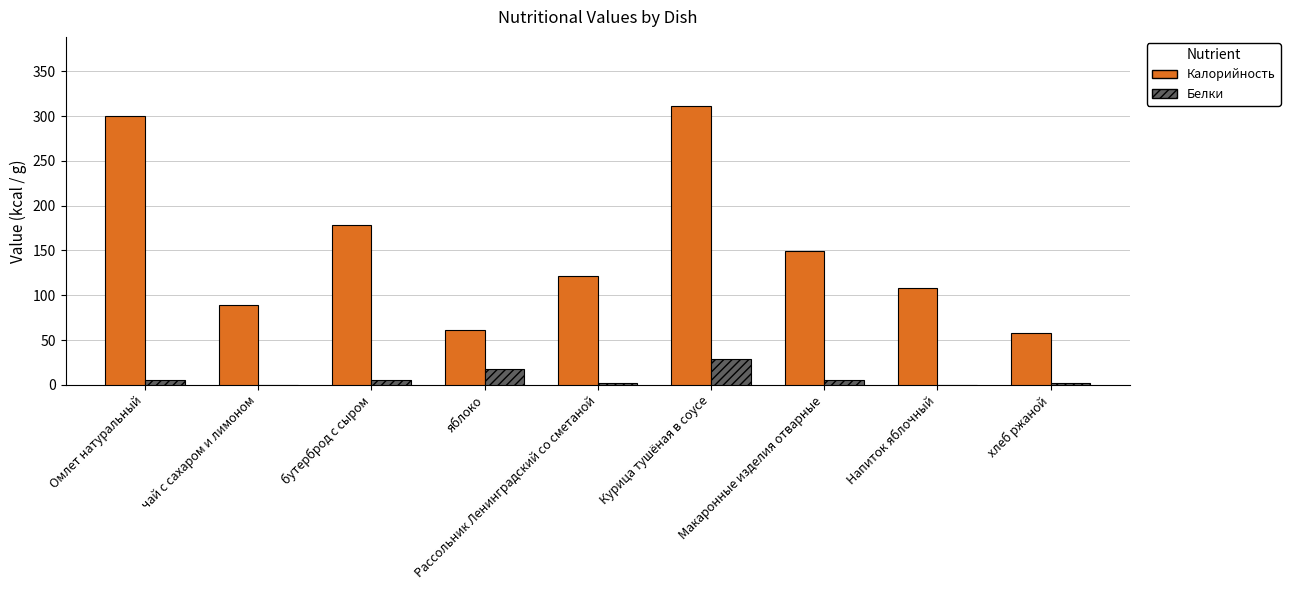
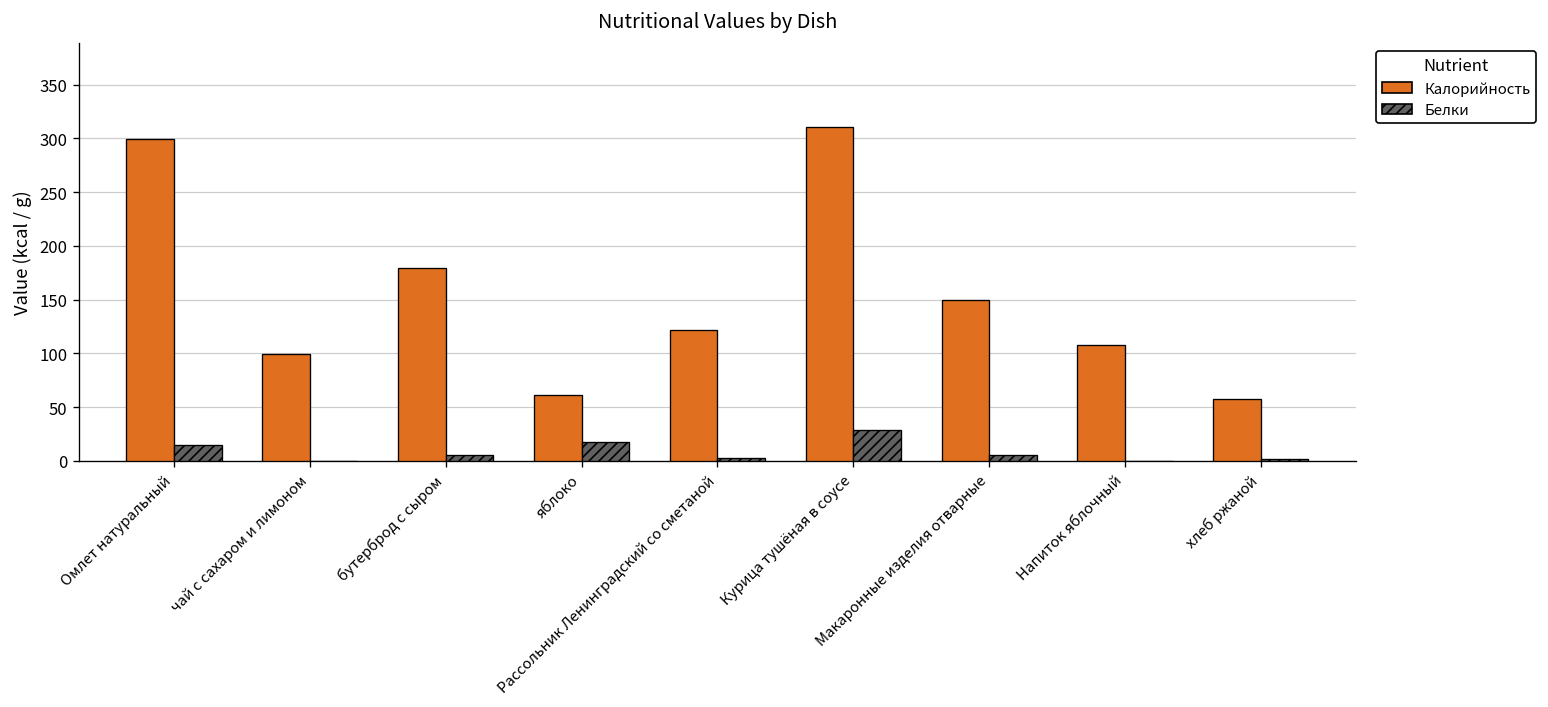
  {
    "Калорийность": {
      "Омлет натуральный": 300,
-     "чай с сахаром и лимоном": 90,
+     "чай с сахаром и лимоном": 100,
      "бутерброд с сыром": 180,
      "яблоко": 60,
      "Рассольник Ленинградский со сметаной": 120,
      "Курица тушёная в соусе": 310,
      "Макаронные изделия отварные": 150,
      "Напиток яблочный": 110,
      "хлеб ржаной": 60
    },
    "Белки": {
-     "Омлет натуральный": 6,
+     "Омлет натуральный": 15,
      "бутерброд с сыром": 10,
      "яблоко": 20,
      "Курица тушёная в соусе": 30,
      "Макаронные изделия отварные": 10
    }
  }
